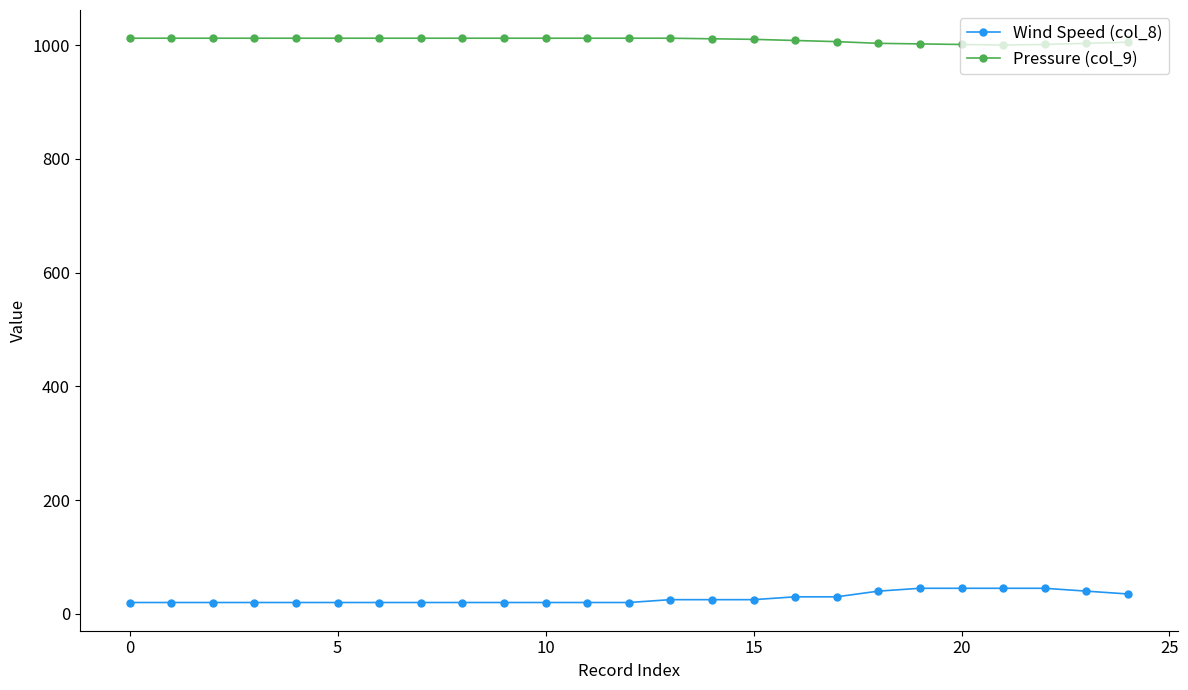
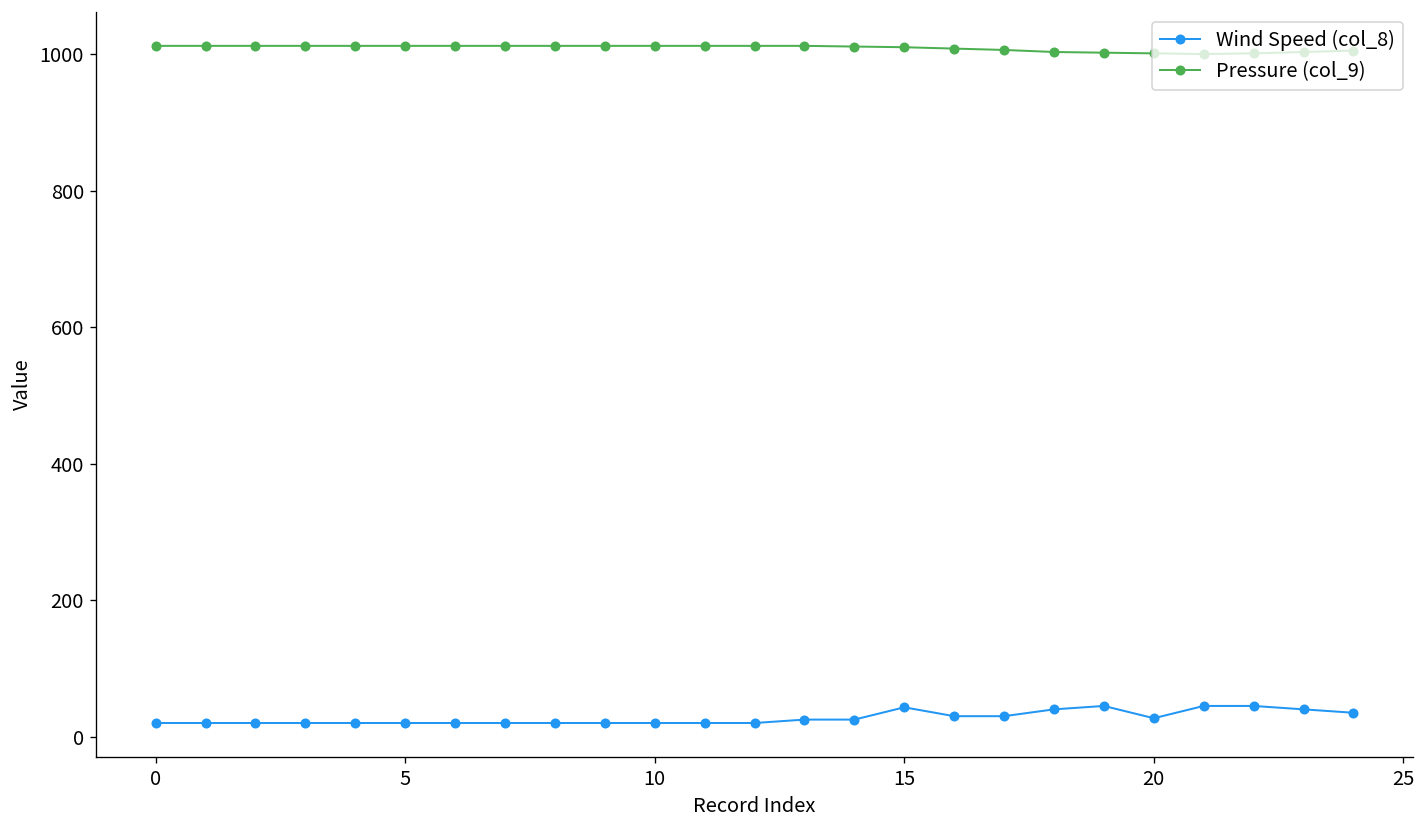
  {
    "Wind Speed (col_8)": {
      "0": 20,
      "5": 20,
      "10": 20,
-     "15": 30,
-     "20": 50
+     "15": 40,
+     "20": 30
    },
    "Pressure (col_9)": {
      "0": 1010,
      "5": 1010,
      "10": 1010,
      "15": 1010
    }
  }
